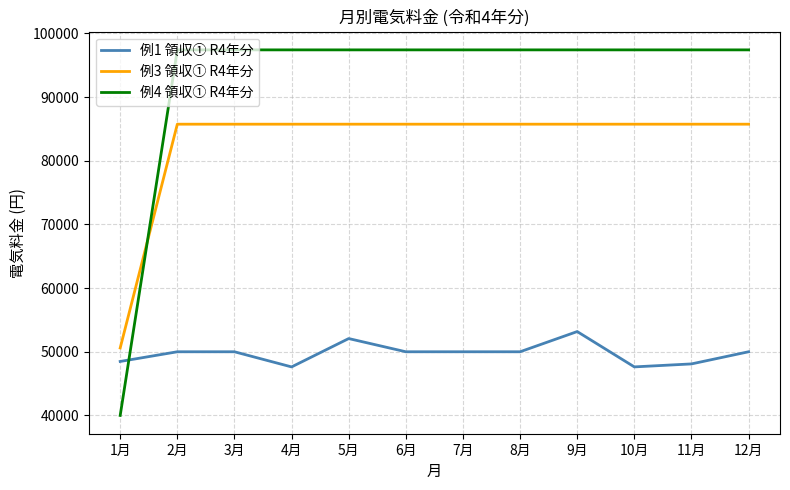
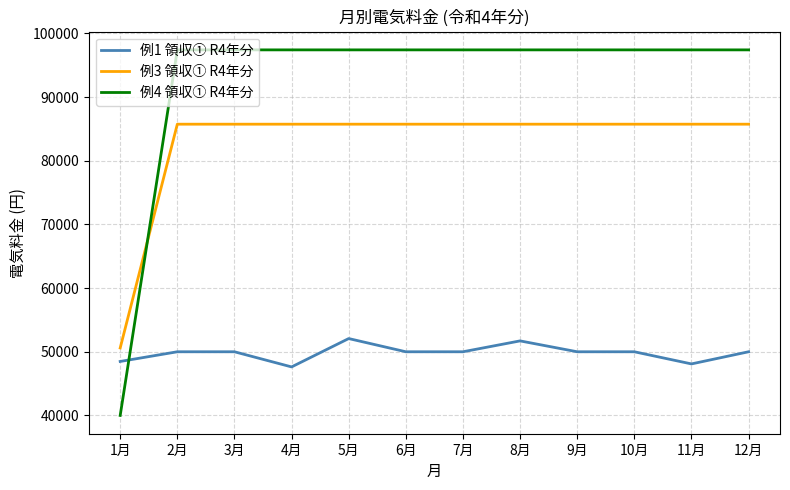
  {
    "例1 領収① R4年分": {
      "1月": 48000,
      "2月": 50000,
      "3月": 50000,
      "4月": 48000,
      "5月": 52000,
      "6月": 50000,
      "7月": 50000,
-     "8月": 50000,
-     "9月": 53000,
-     "10月": 48000,
+     "8月": 52000,
+     "9月": 50000,
+     "10月": 50000,
      "11月": 48000,
      "12月": 50000
    },
    "例3 領収① R4年分": {
      "1月": 51000,
      "2月": 86000,
      "3月": 86000,
      "4月": 86000,
      "5月": 86000,
      "6月": 86000,
      "7月": 86000,
      "8月": 86000,
      "9月": 86000,
      "10月": 86000,
      "11月": 86000,
      "12月": 86000
    },
    "例4 領収① R4年分": {
      "1月": 40000,
      "4月": 97000,
      "5月": 97000,
      "6月": 97000,
      "7月": 97000,
      "8月": 97000,
      "9月": 97000,
      "10月": 97000,
      "11月": 97000,
      "12月": 97000
    }
  }
